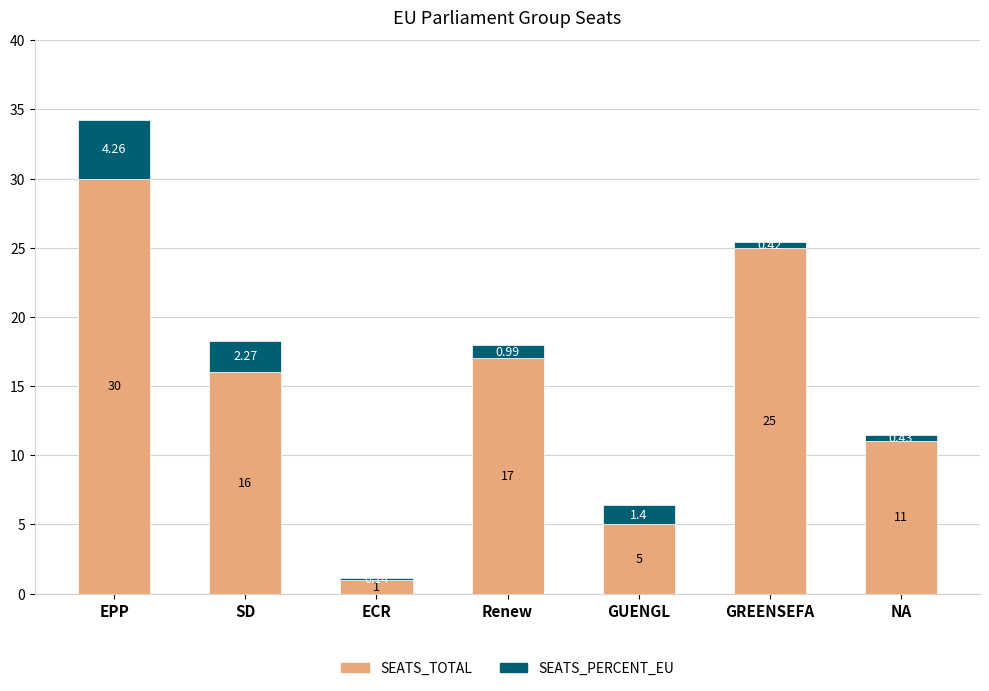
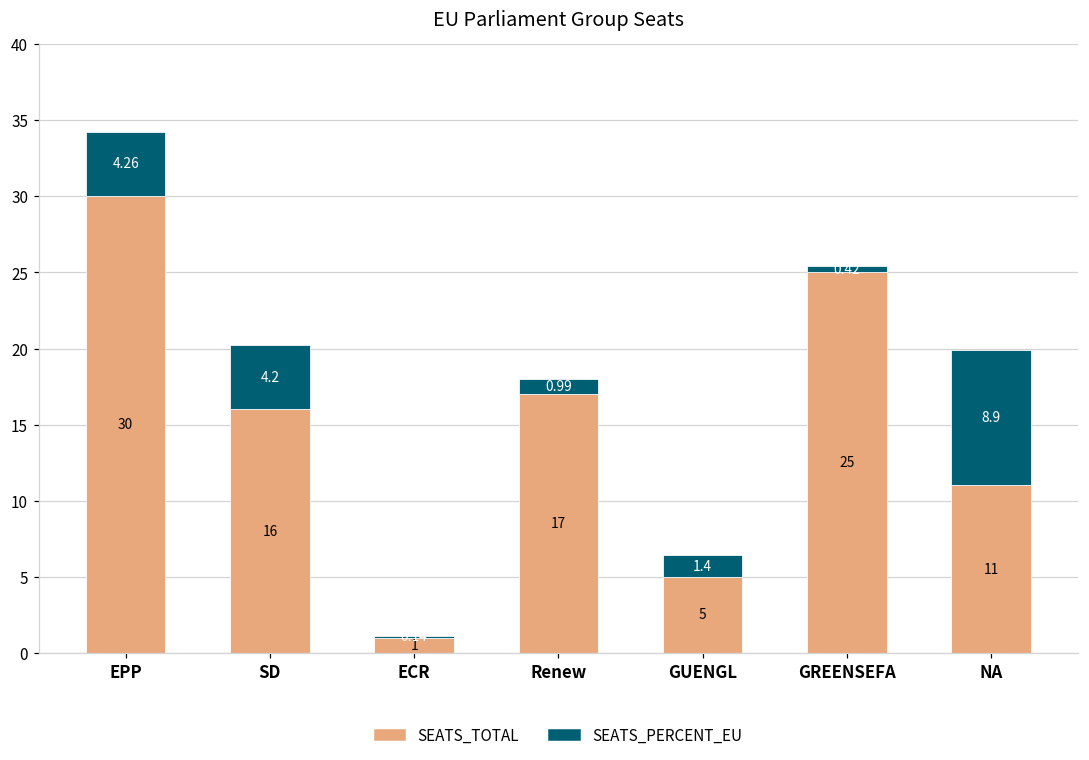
  {
    "SEATS_TOTAL": {
      "EPP": 30,
      "SD": 16,
      "ECR": 1,
      "Renew": 17,
      "GUENGL": 5,
      "GREENSEFA": 25,
      "NA": 11
    },
    "SEATS_PERCENT_EU": {
      "EPP": 4.26,
-     "SD": 2.27,
+     "SD": 4.2,
      "Renew": 0.99,
      "GUENGL": 1.4,
      "GREENSEFA": 0.42,
-     "NA": 0.43
+     "NA": 8.9
    }
  }
